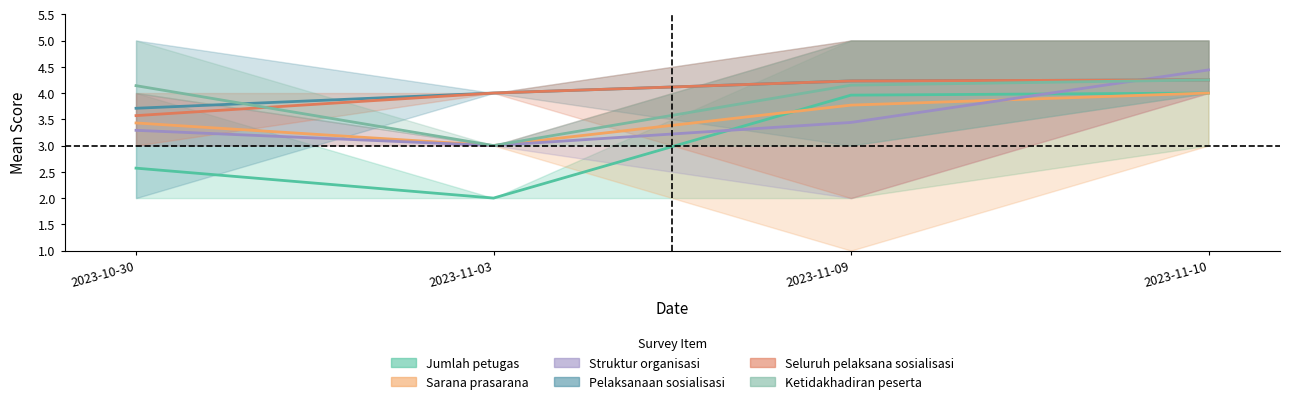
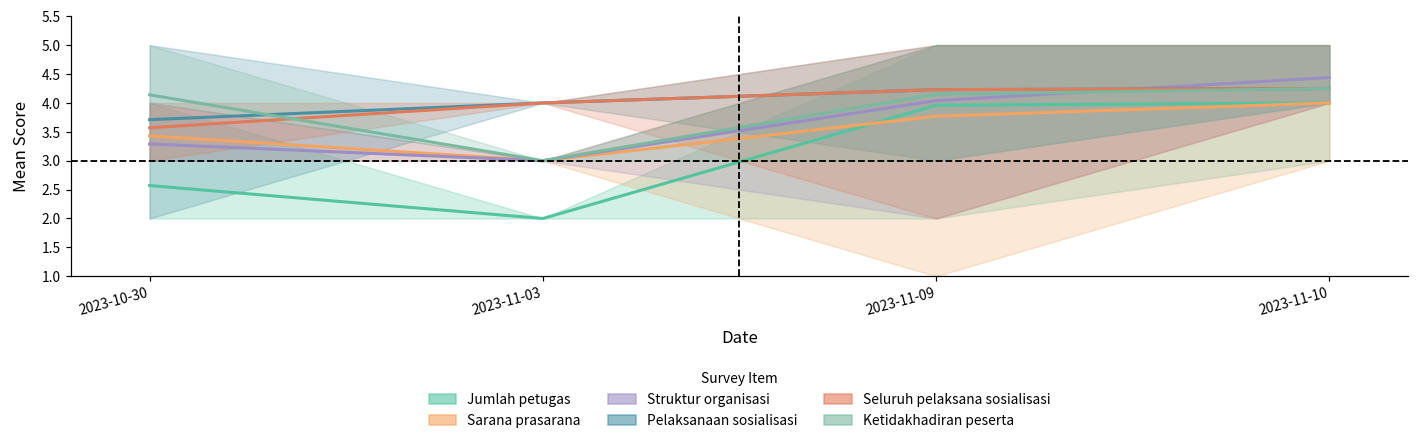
  {
    "Struktur organisasi": {
      "2023-10-30": 3.3,
-     "2023-11-09": 3.4,
+     "2023-11-09": 4.0,
      "2023-11-10": 4.4
    }
  }
